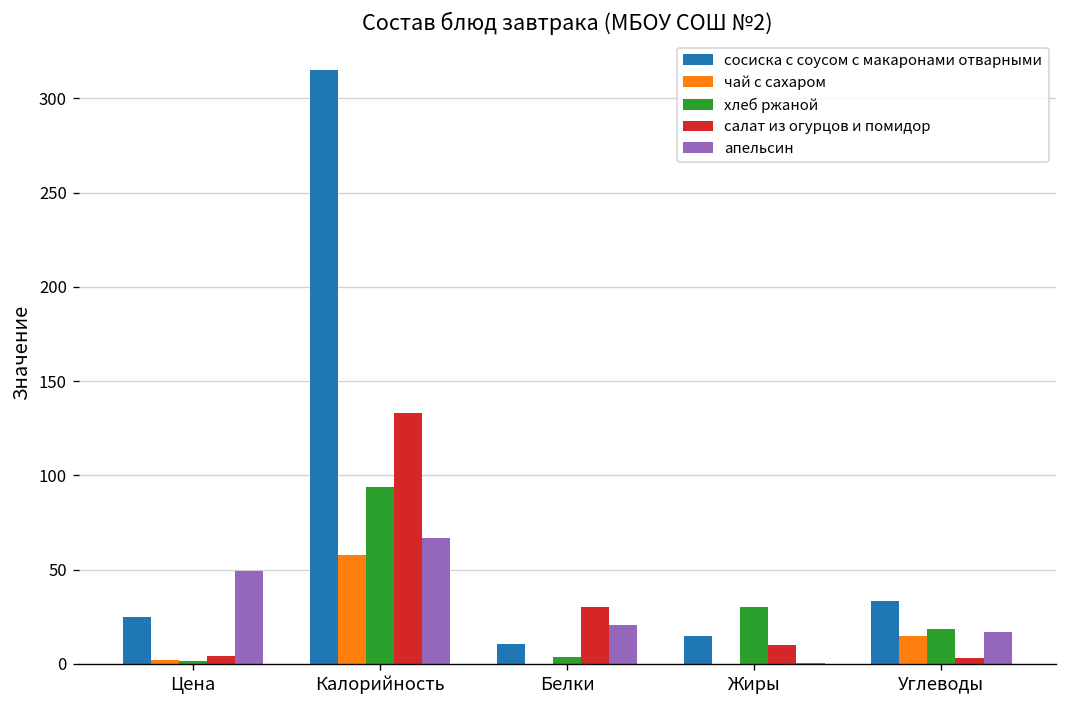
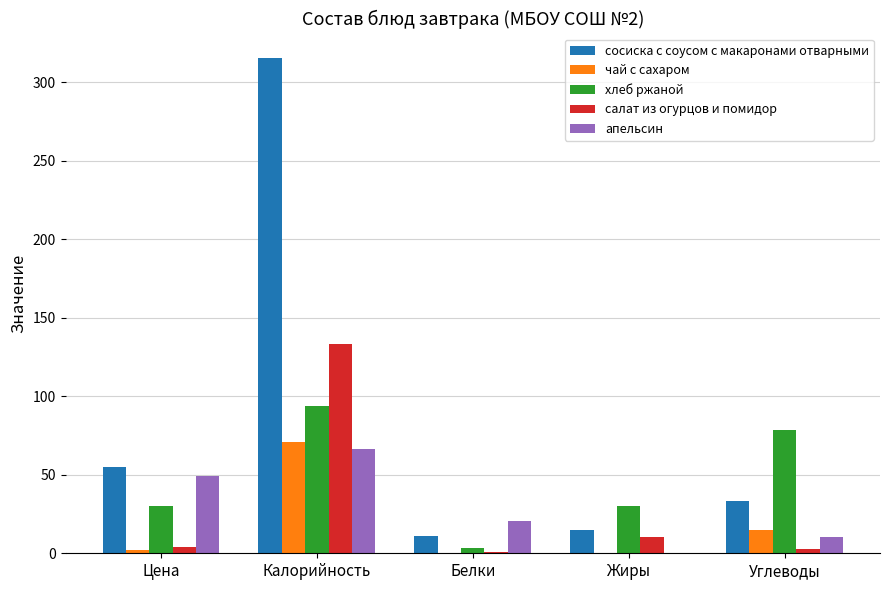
  {
    "сосиска с соусом с макаронами отварными": {
-     "Цена": 25,
+     "Цена": 55,
      "Калорийность": 315,
      "Белки": 11,
      "Жиры": 15,
      "Углеводы": 34
    },
    "чай с сахаром": {
      "Цена": 2,
-     "Калорийность": 58,
+     "Калорийность": 71,
      "Жиры": 0,
      "Углеводы": 15
    },
    "хлеб ржаной": {
-     "Цена": 2,
+     "Цена": 30,
      "Калорийность": 94,
      "Белки": 4,
      "Жиры": 30,
-     "Углеводы": 18
+     "Углеводы": 78
    },
    "салат из огурцов и помидор": {
      "Цена": 4,
      "Калорийность": 133,
-     "Белки": 30,
+     "Белки": 1,
      "Жиры": 10,
      "Углеводы": 3
    },
    "апельсин": {
      "Цена": 49,
      "Калорийность": 67,
      "Белки": 21,
-     "Углеводы": 17
+     "Углеводы": 10
    }
  }
